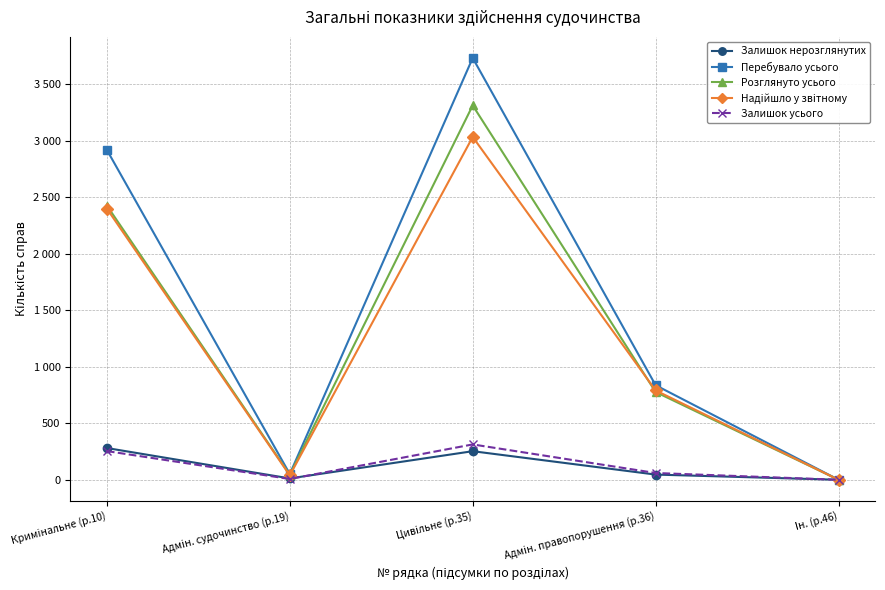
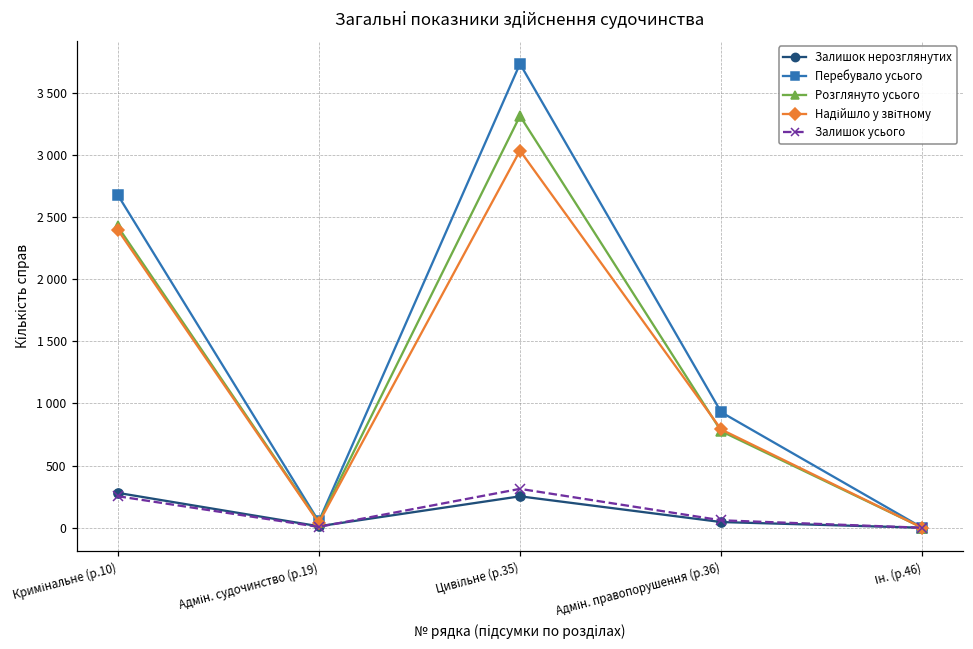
  {
    "Залишок нерозглянутих": {
      "Кримінальне (р.10)": 280,
      "Цивільне (р.35)": 250
    },
    "Перебувало усього": {
-     "Кримінальне (р.10)": 2920,
+     "Кримінальне (р.10)": 2680,
      "Цивільне (р.35)": 3730,
-     "Адмін. правопорушення (р.36)": 840
+     "Адмін. правопорушення (р.36)": 930
    },
    "Розглянуто усього": {
      "Кримінальне (р.10)": 2430,
      "Цивільне (р.35)": 3310
    },
    "Надійшло у звітному": {
      "Кримінальне (р.10)": 2400,
      "Цивільне (р.35)": 3040
    },
    "Залишок усього": {
      "Кримінальне (р.10)": 250,
      "Цивільне (р.35)": 310
    }
  }
